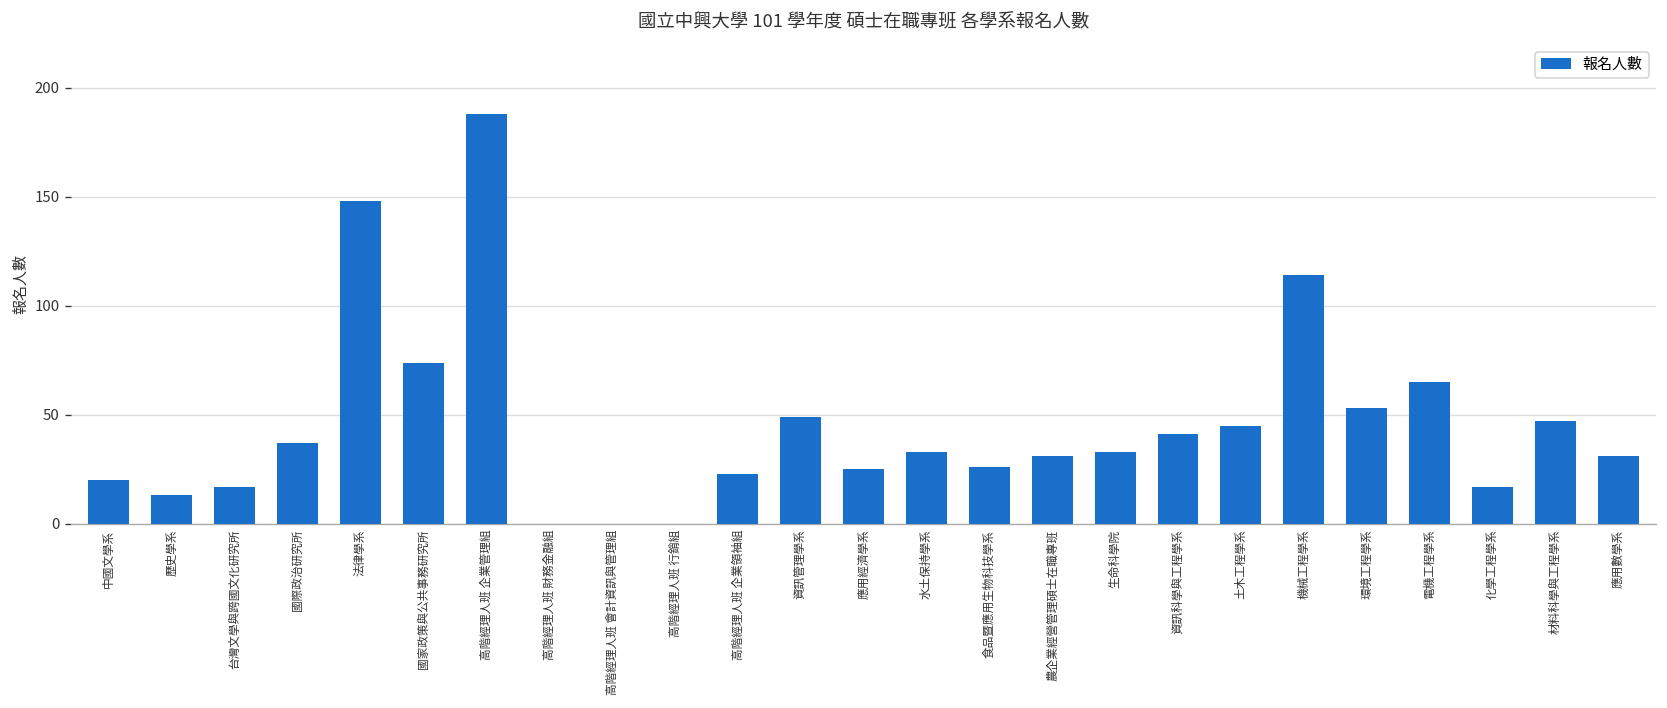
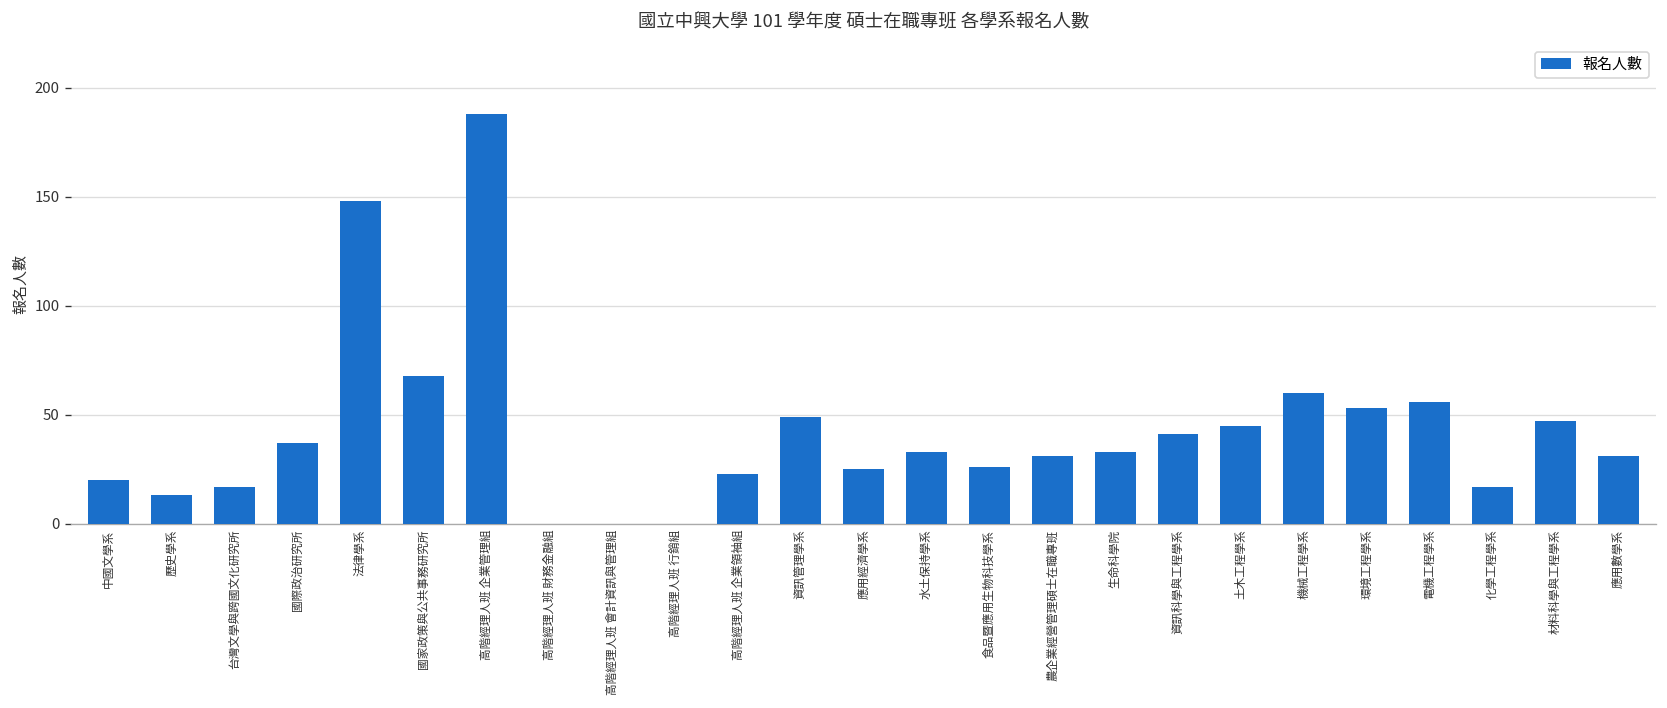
  {
    "中國文學系": 20,
    "歷史學系": 13,
    "台灣文學與跨國文化研究所": 17,
    "國際政治研究所": 37,
    "法律學系": 148,
-   "國家政策與公共事務研究所": 74,
+   "國家政策與公共事務研究所": 68,
    "高階經理人班 企業管理組": 188,
    "高階經理人班 財務金融組": 0,
    "高階經理人班 會計資訊與管理組": 0,
    "高階經理人班 行銷組": 0,
    "高階經理人班 企業領袖組": 23,
    "資訊管理學系": 49,
    "應用經濟學系": 25,
    "水土保持學系": 33,
    "食品暨應用生物科技學系": 26,
    "農企業經營管理碩士在職專班": 31,
    "生命科學院": 33,
    "資訊科學與工程學系": 41,
    "土木工程學系": 45,
-   "機械工程學系": 114,
+   "機械工程學系": 60,
    "環境工程學系": 53,
-   "電機工程學系": 65,
+   "電機工程學系": 56,
    "化學工程學系": 17,
    "材料科學與工程學系": 47,
    "應用數學系": 31
  }
